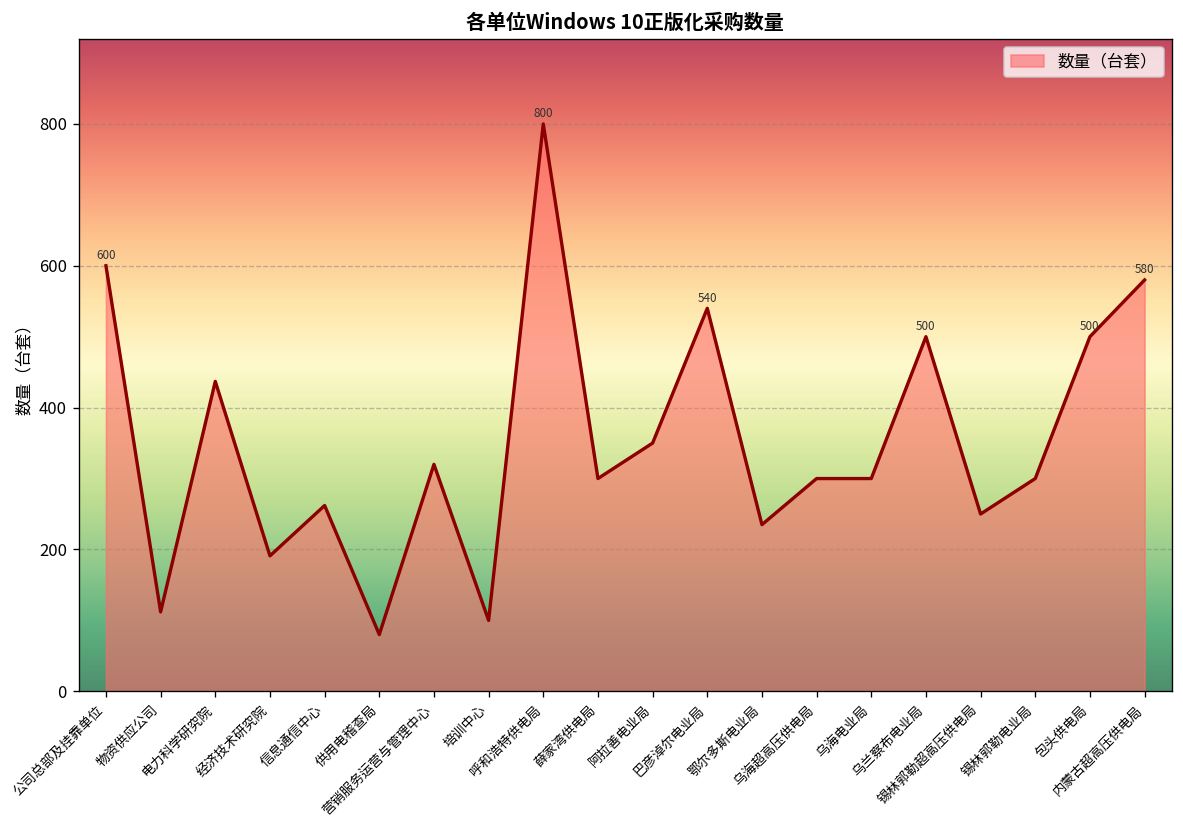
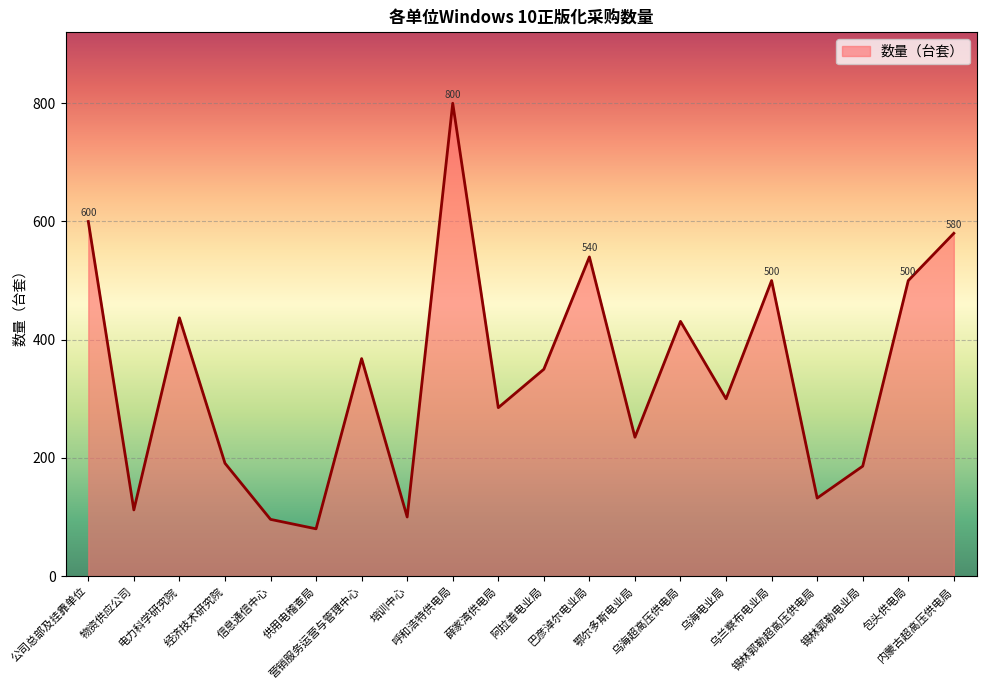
  {
    "物资供应公司": 110,
    "电力科学研究院": 440,
    "经济技术研究院": 190,
-   "信息通信中心": 260,
+   "信息通信中心": 100,
    "供用电稽查局": 80,
-   "营销服务运营与管理中心": 320,
+   "营销服务运营与管理中心": 370,
    "培训中心": 100,
-   "薛家湾供电局": 300,
+   "薛家湾供电局": 290,
    "阿拉善电业局": 350,
    "鄂尔多斯电业局": 240,
-   "乌海超高压供电局": 300,
+   "乌海超高压供电局": 430,
    "乌海电业局": 300,
-   "锡林郭勒超高压供电局": 250,
-   "锡林郭勒电业局": 300
+   "锡林郭勒超高压供电局": 130,
+   "锡林郭勒电业局": 190
  }
